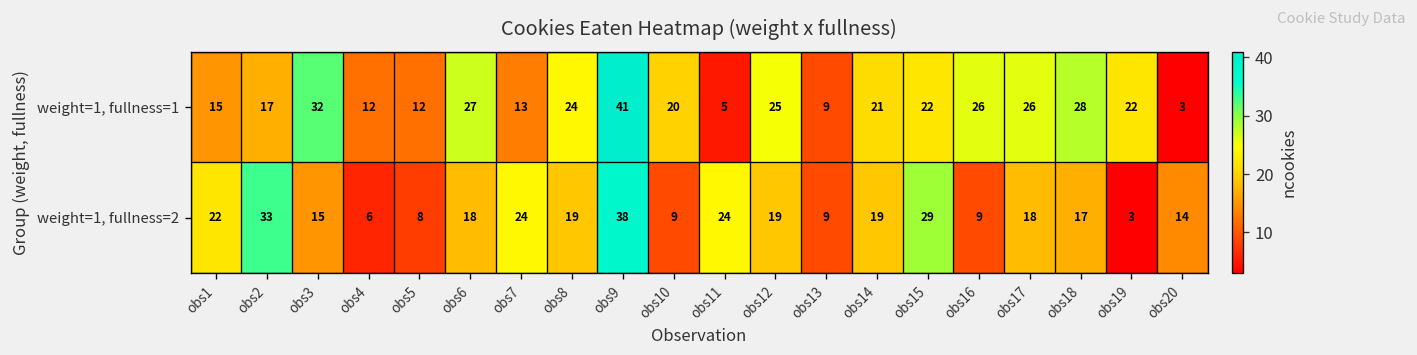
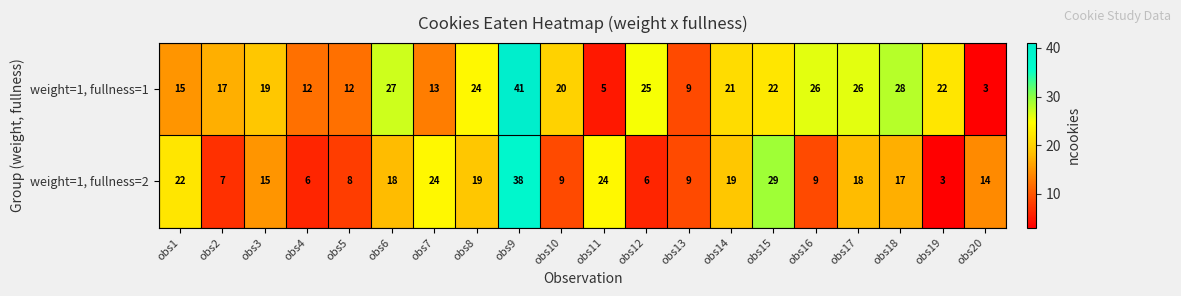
  {
    "weight=1, fullness=1": {
      "obs1": 15,
      "obs2": 17,
-     "obs3": 32,
+     "obs3": 19,
      "obs4": 12,
      "obs5": 12,
      "obs6": 27,
      "obs7": 13,
      "obs8": 24,
      "obs9": 41,
      "obs10": 20,
      "obs11": 5,
      "obs12": 25,
      "obs13": 9,
      "obs14": 21,
      "obs15": 22,
      "obs16": 26,
      "obs17": 26,
      "obs18": 28,
      "obs19": 22,
      "obs20": 3
    },
    "weight=1, fullness=2": {
      "obs1": 22,
-     "obs2": 33,
+     "obs2": 7,
      "obs3": 15,
      "obs4": 6,
      "obs5": 8,
      "obs6": 18,
      "obs7": 24,
      "obs8": 19,
      "obs9": 38,
      "obs10": 9,
      "obs11": 24,
-     "obs12": 19,
+     "obs12": 6,
      "obs13": 9,
      "obs14": 19,
      "obs15": 29,
      "obs16": 9,
      "obs17": 18,
      "obs18": 17,
      "obs19": 3,
      "obs20": 14
    }
  }
